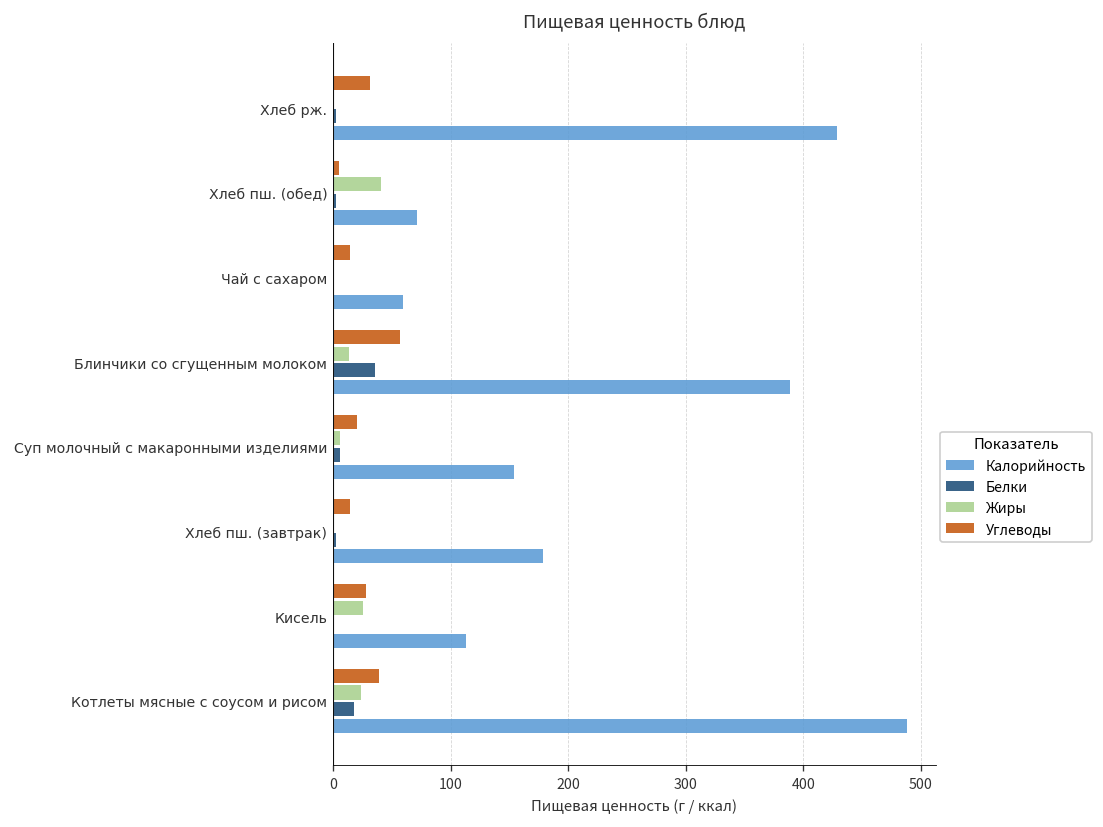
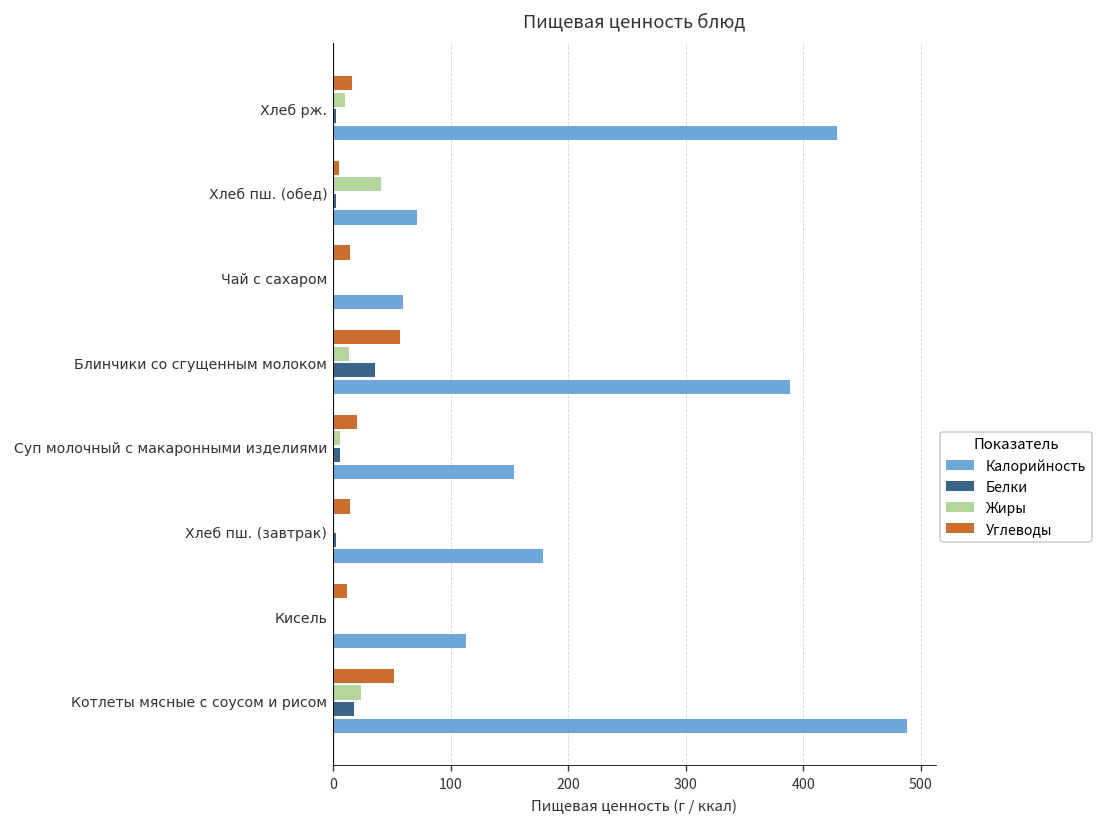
  {
    "Калорийность": {
      "Хлеб рж.": 430,
      "Хлеб пш. (обед)": 70,
      "Чай с сахаром": 60,
      "Блинчики со сгущенным молоком": 390,
      "Суп молочный с макаронными изделиями": 150,
      "Хлеб пш. (завтрак)": 180,
      "Кисель": 110,
      "Котлеты мясные с соусом и рисом": 490
    },
    "Белки": {
      "Хлеб рж.": 0,
      "Блинчики со сгущенным молоком": 40,
      "Суп молочный с макаронными изделиями": 10,
      "Котлеты мясные с соусом и рисом": 20
    },
    "Жиры": {
-     "Хлеб рж.": 0,
+     "Хлеб рж.": 10,
      "Хлеб пш. (обед)": 40,
      "Чай с сахаром": 0,
      "Блинчики со сгущенным молоком": 10,
      "Суп молочный с макаронными изделиями": 10,
-     "Кисель": 30,
+     "Кисель": 0,
      "Котлеты мясные с соусом и рисом": 20
    },
    "Углеводы": {
-     "Хлеб рж.": 30,
+     "Хлеб рж.": 20,
      "Хлеб пш. (обед)": 0,
      "Чай с сахаром": 10,
      "Блинчики со сгущенным молоком": 60,
      "Суп молочный с макаронными изделиями": 20,
      "Хлеб пш. (завтрак)": 10,
-     "Кисель": 30,
-     "Котлеты мясные с соусом и рисом": 40
+     "Кисель": 10,
+     "Котлеты мясные с соусом и рисом": 50
    }
  }
